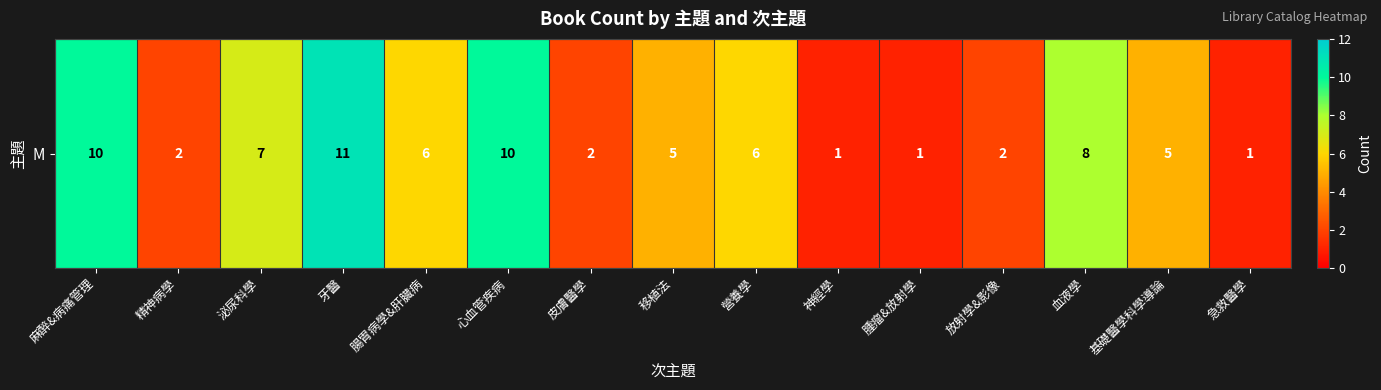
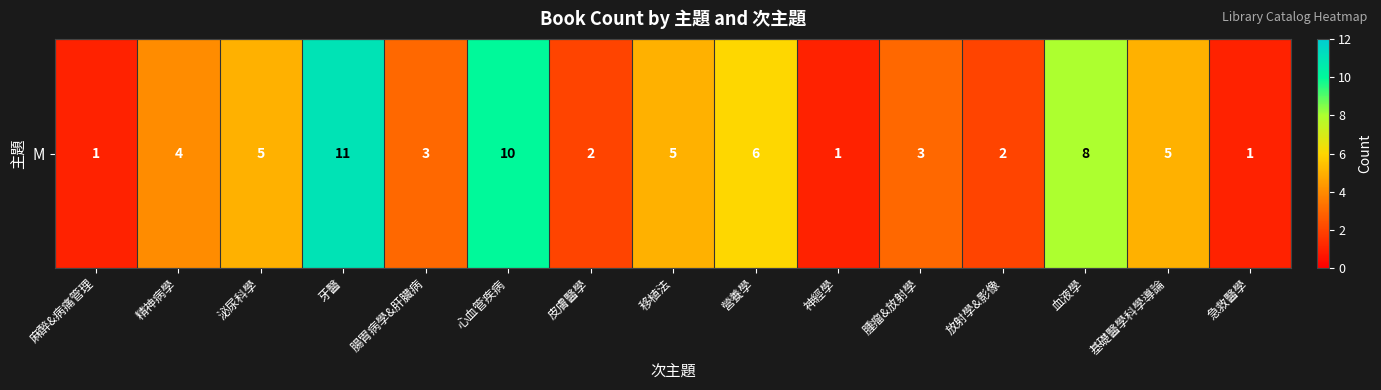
  {
    "M": {
-     "麻醉&病痛管理": 10,
-     "精神病學": 2,
-     "泌尿科學": 7,
+     "麻醉&病痛管理": 1,
+     "精神病學": 4,
+     "泌尿科學": 5,
      "牙醫": 11,
-     "腸胃病學&肝臟病": 6,
+     "腸胃病學&肝臟病": 3,
      "心血管疾病": 10,
      "皮膚醫學": 2,
      "移植法": 5,
      "營養學": 6,
      "神經學": 1,
-     "腫瘤&放射學": 1,
+     "腫瘤&放射學": 3,
      "放射學&影像": 2,
      "血液學": 8,
      "基礎醫學科學導論": 5,
      "急救醫學": 1
    }
  }
